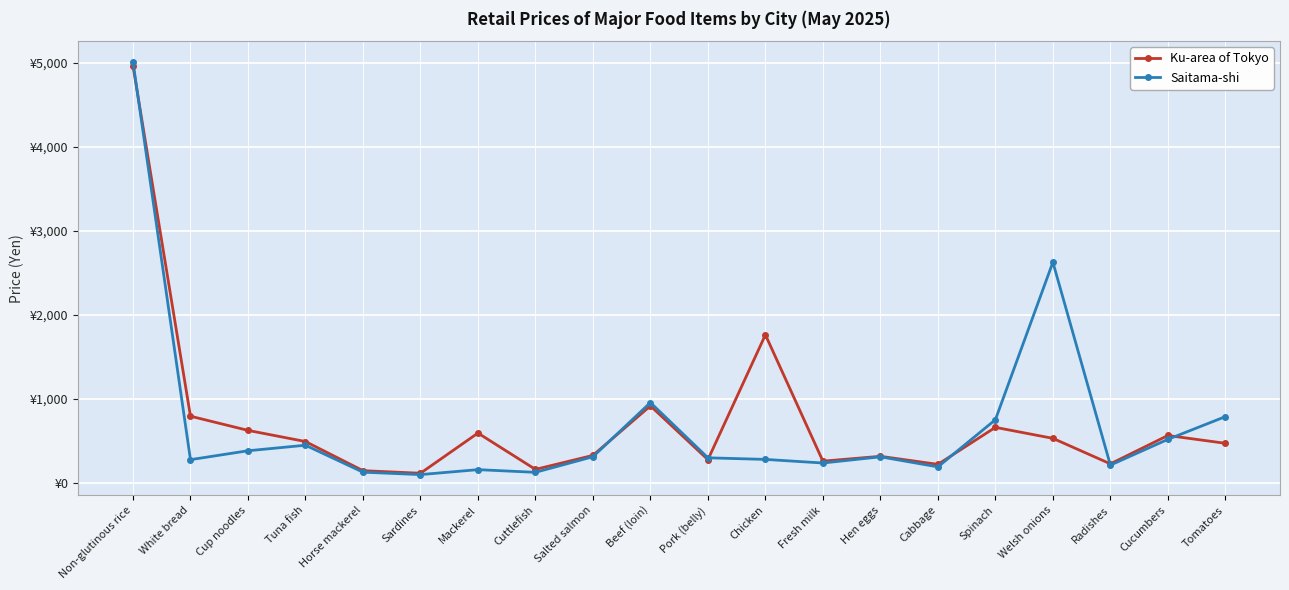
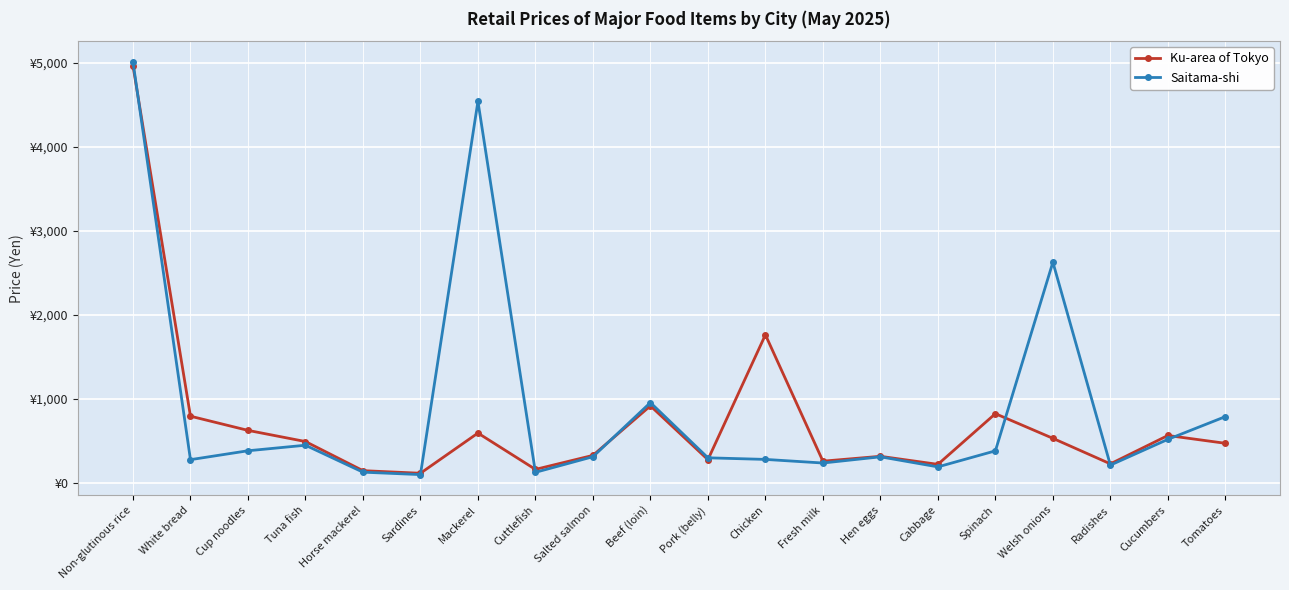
  {
    "Ku-area of Tokyo": {
      "Non-glutinous rice": "¥5,000",
      "White bread": "¥800",
      "Cup noodles": "¥600",
      "Tuna fish": "¥500",
      "Mackerel": "¥600",
      "Cuttlefish": "¥200",
      "Beef (loin)": "¥900",
      "Chicken": "¥1,800",
-     "Spinach": "¥700",
+     "Spinach": "¥800",
      "Welsh onions": "¥500",
      "Cucumbers": "¥600",
      "Tomatoes": "¥500"
    },
    "Saitama-shi": {
      "Non-glutinous rice": "¥5,000",
      "White bread": "¥300",
      "Cup noodles": "¥400",
      "Tuna fish": "¥400",
-     "Mackerel": "¥200",
+     "Mackerel": "¥4,500",
      "Cuttlefish": "¥100",
      "Beef (loin)": "¥1,000",
      "Chicken": "¥300",
-     "Spinach": "¥800",
+     "Spinach": "¥400",
      "Welsh onions": "¥2,600",
      "Cucumbers": "¥500",
      "Tomatoes": "¥800"
    }
  }
